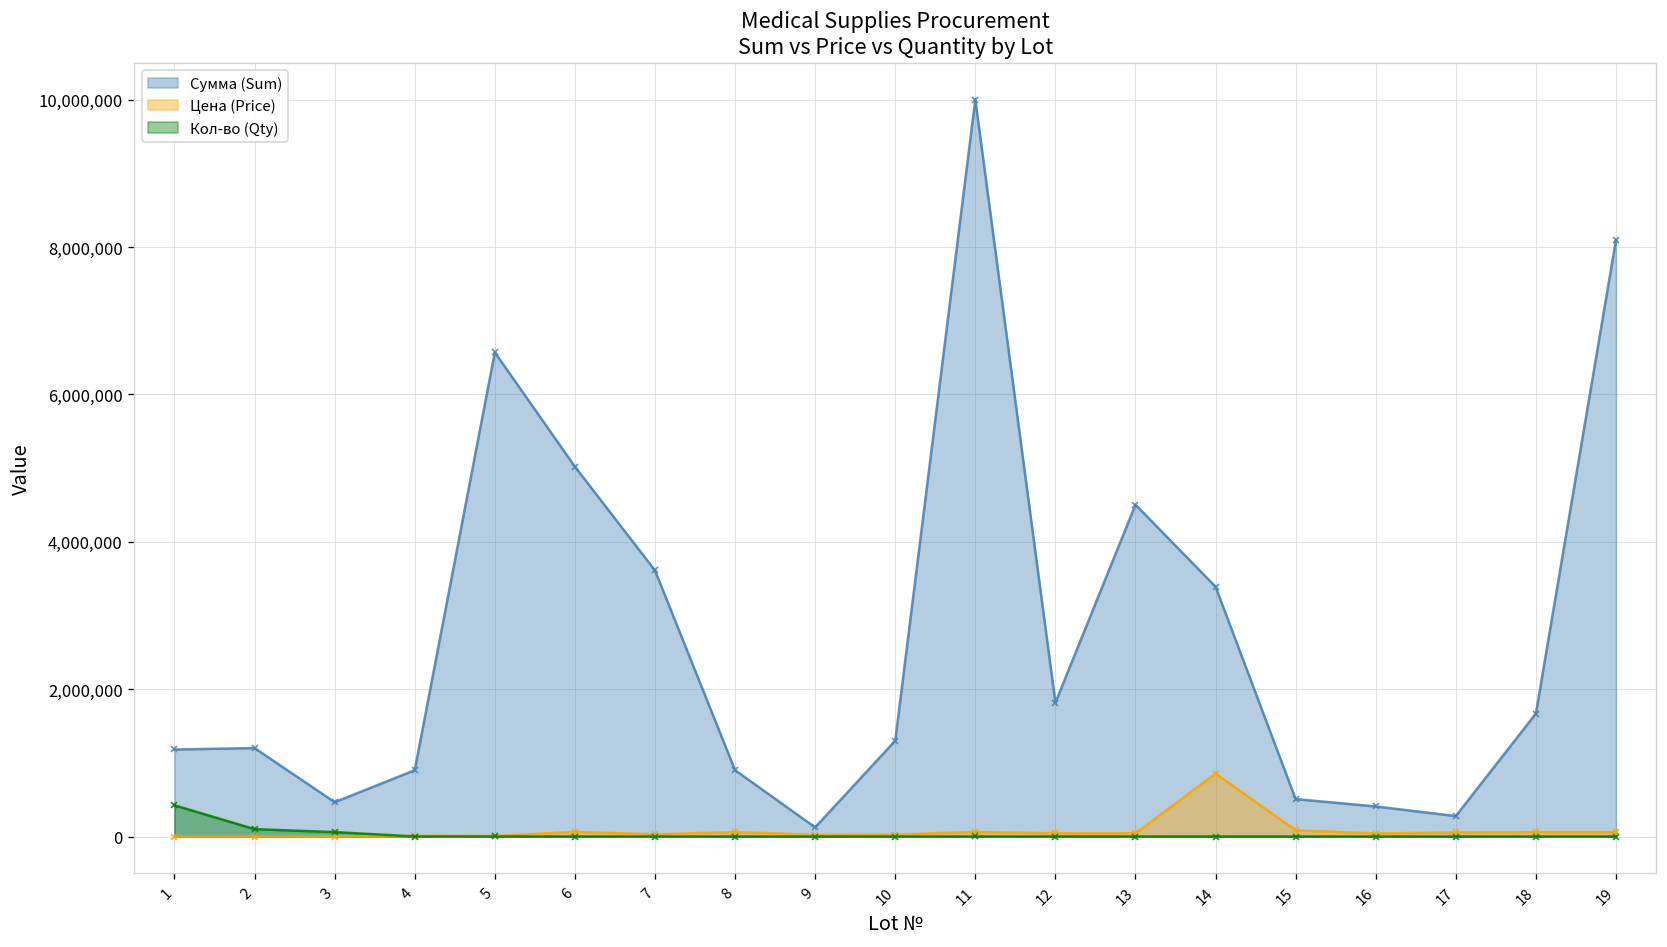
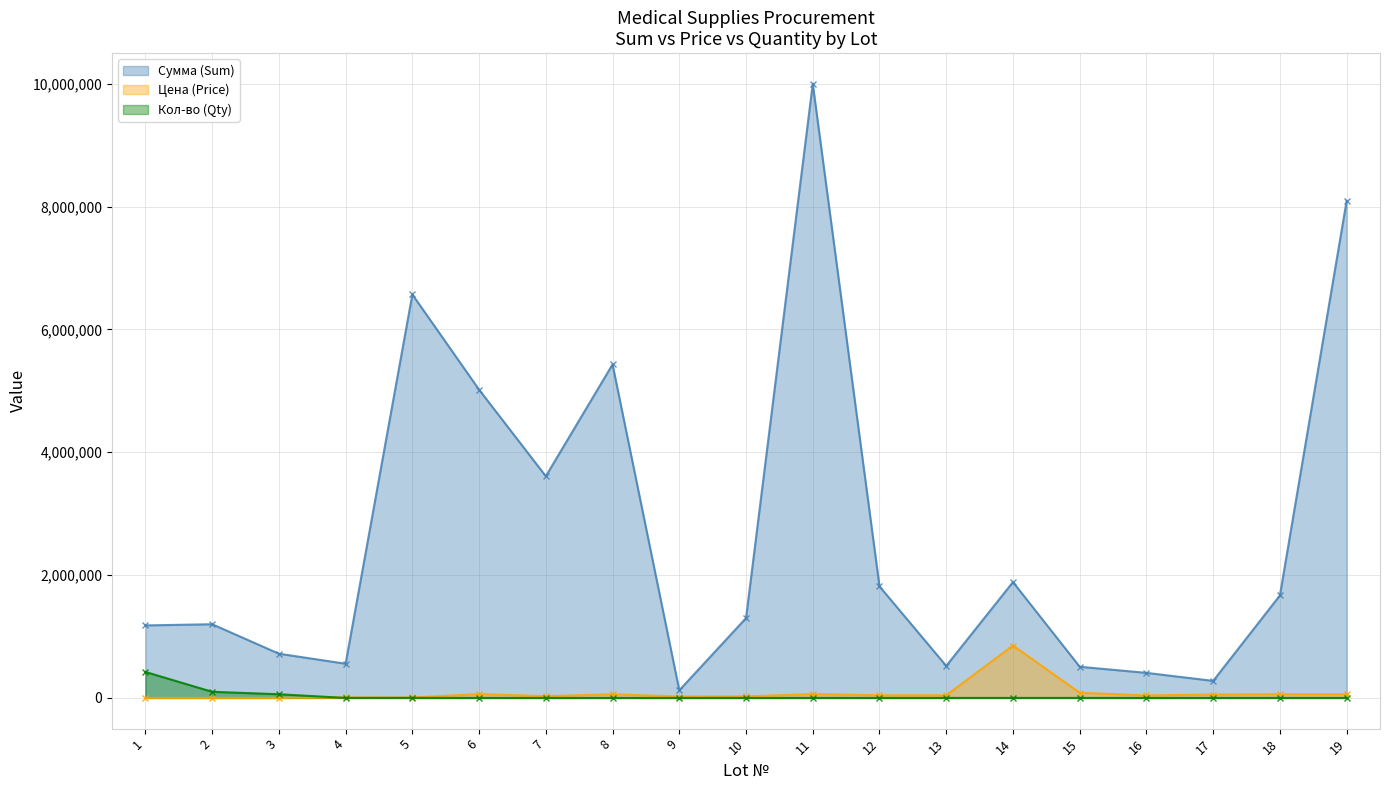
  {
    "Сумма (Sum)": {
      "1": "1,200,000",
      "2": "1,200,000",
-     "3": "500,000",
-     "4": "900,000",
+     "3": "700,000",
+     "4": "600,000",
      "5": "6,600,000",
      "6": "5,000,000",
      "7": "3,600,000",
-     "8": "900,000",
+     "8": "5,400,000",
      "9": "100,000",
      "10": "1,300,000",
      "11": "10,000,000",
      "12": "1,800,000",
-     "13": "4,500,000",
-     "14": "3,400,000",
+     "13": "500,000",
+     "14": "1,900,000",
      "15": "500,000",
      "16": "400,000",
      "17": "300,000",
      "18": "1,700,000",
      "19": "8,100,000"
    },
    "Цена (Price)": {
      "1": "0",
      "2": "0",
      "3": "0",
      "6": "100,000",
      "8": "100,000",
      "11": "100,000",
      "12": "0",
      "13": "0",
      "14": "900,000",
      "15": "100,000",
      "17": "100,000",
      "18": "100,000",
      "19": "100,000"
    },
    "Кол-во (Qty)": {
      "1": "400,000",
      "2": "100,000",
      "3": "100,000",
      "6": "0",
      "8": "0",
      "11": "0",
      "12": "0",
      "13": "0",
      "14": "0",
      "15": "0",
      "17": "0",
      "18": "0",
      "19": "0"
    }
  }
